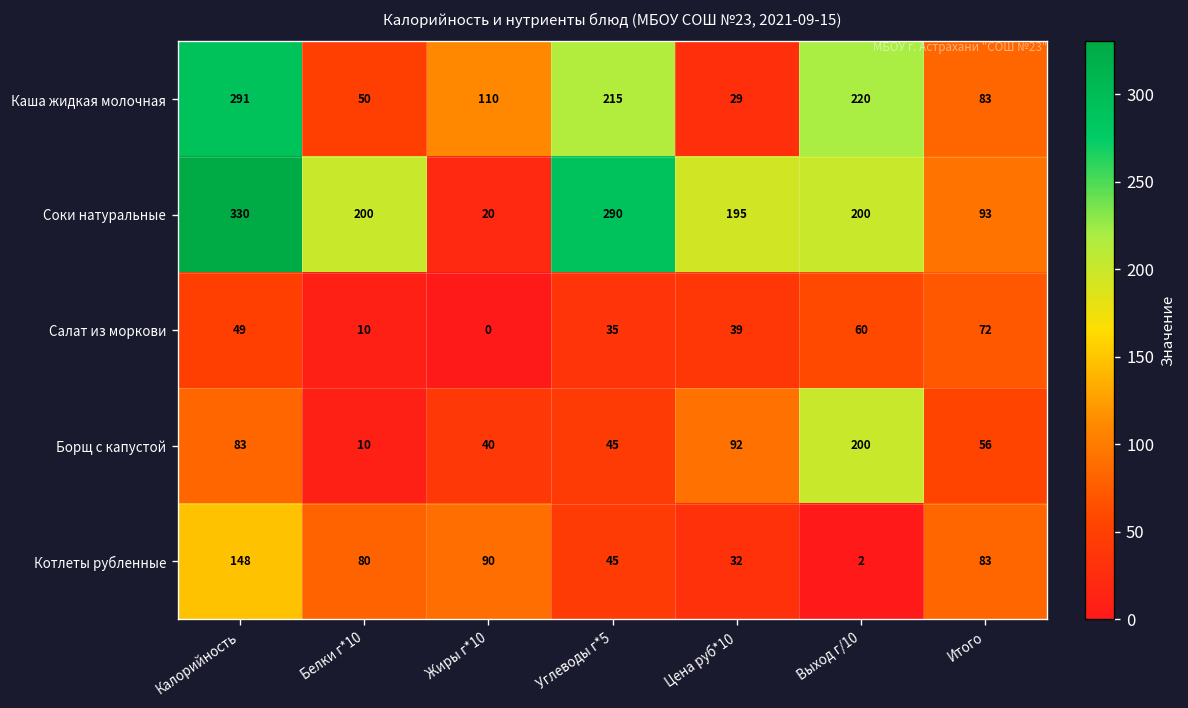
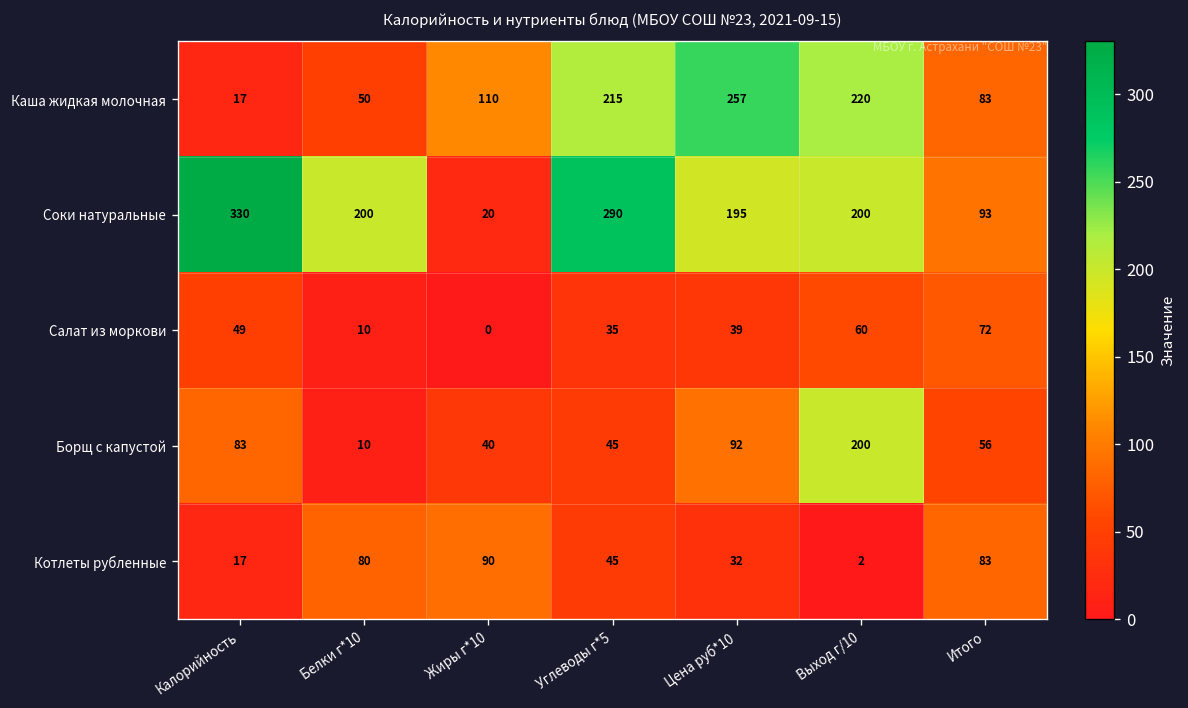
  {
    "Каша жидкая молочная": {
-     "Калорийность": 291,
+     "Калорийность": 17,
      "Белки г*10": 50,
      "Жиры г*10": 110,
      "Углеводы г*5": 215,
-     "Цена руб*10": 29,
+     "Цена руб*10": 257,
      "Выход г/10": 220
    },
    "Соки натуральные": {
      "Калорийность": 330,
      "Белки г*10": 200,
      "Жиры г*10": 20,
      "Углеводы г*5": 290,
      "Цена руб*10": 195,
      "Выход г/10": 200,
      "Итого": 93
    },
    "Салат из моркови": {
      "Калорийность": 49,
      "Белки г*10": 10,
      "Жиры г*10": 0,
      "Углеводы г*5": 35,
      "Цена руб*10": 39,
      "Выход г/10": 60,
      "Итого": 72
    },
    "Борщ с капустой": {
      "Калорийность": 83,
      "Белки г*10": 10,
      "Жиры г*10": 40,
      "Углеводы г*5": 45,
      "Цена руб*10": 92,
      "Выход г/10": 200,
      "Итого": 56
    },
    "Котлеты рубленные": {
-     "Калорийность": 148,
+     "Калорийность": 17,
      "Белки г*10": 80,
      "Жиры г*10": 90,
      "Углеводы г*5": 45,
      "Цена руб*10": 32,
      "Выход г/10": 2,
      "Итого": 83
    }
  }
